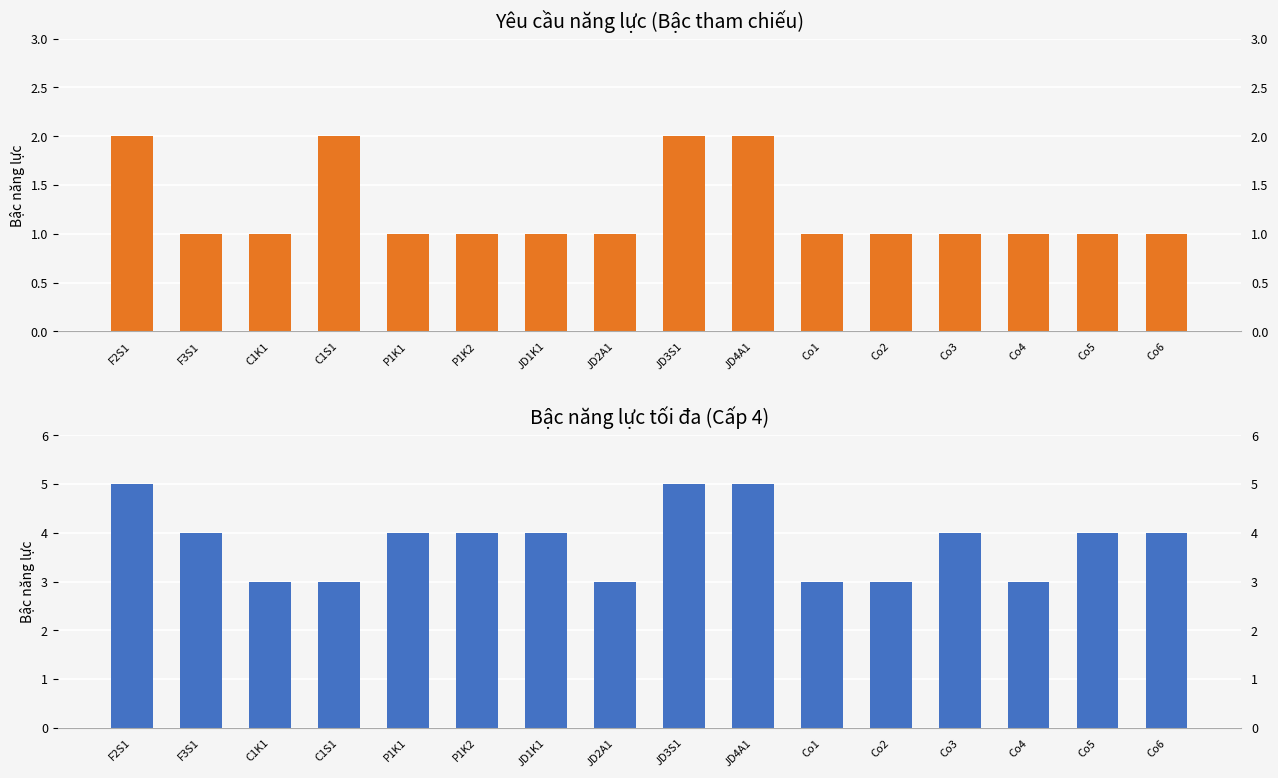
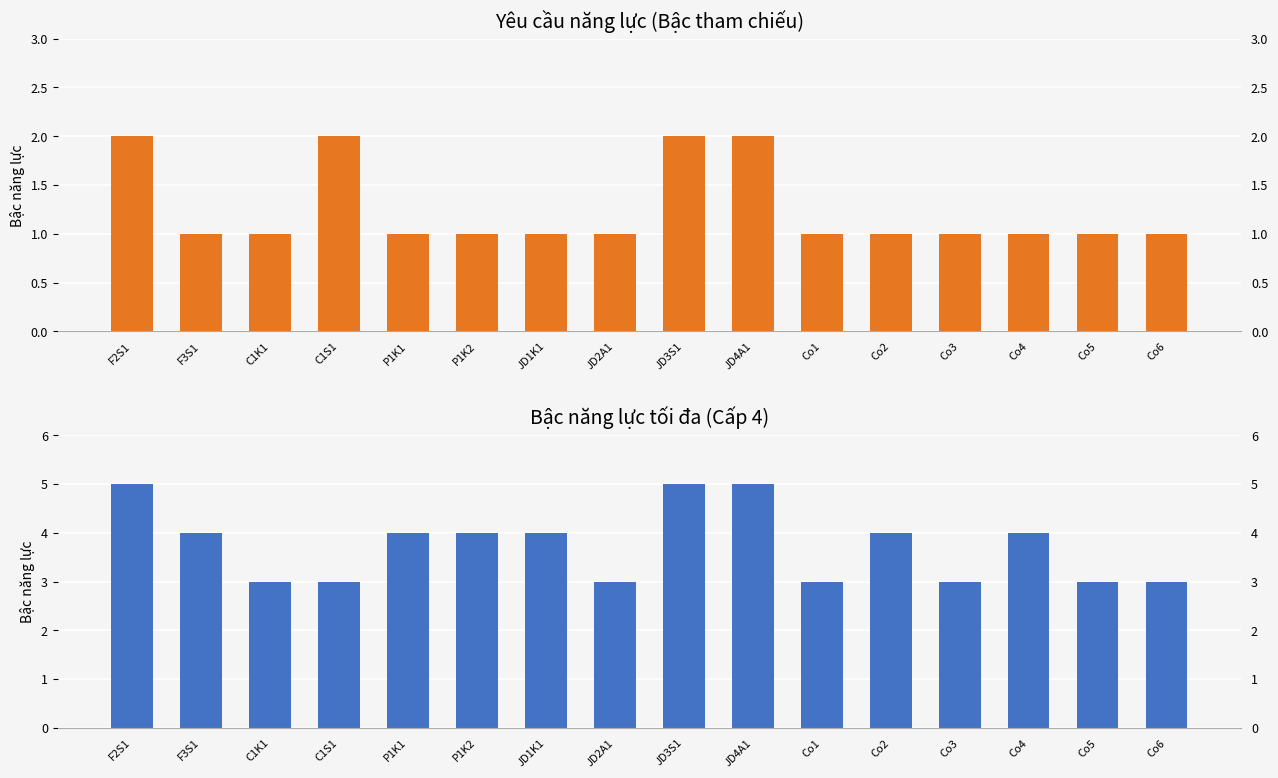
  {
    "Yêu cầu năng lực (Bậc tham chiếu)": {
      "F2S1": 2.0,
      "F3S1": 1.0,
      "C1K1": 1.0,
      "C1S1": 2.0,
      "P1K1": 1.0,
      "P1K2": 1.0,
      "JD1K1": 1.0,
      "JD2A1": 1.0,
      "JD3S1": 2.0,
      "JD4A1": 2.0,
      "Co1": 1.0,
      "Co2": 1.0,
      "Co3": 1.0,
      "Co4": 1.0,
      "Co5": 1.0,
      "Co6": 1.0
    },
    "Bậc năng lực tối đa (Cấp 4)": {
      "F2S1": 5,
      "F3S1": 4,
      "C1K1": 3,
      "C1S1": 3,
      "P1K1": 4,
      "P1K2": 4,
      "JD1K1": 4,
      "JD2A1": 3,
      "JD3S1": 5,
      "JD4A1": 5,
      "Co1": 3,
-     "Co2": 3,
-     "Co3": 4,
-     "Co4": 3,
-     "Co5": 4,
-     "Co6": 4
+     "Co2": 4,
+     "Co3": 3,
+     "Co4": 4,
+     "Co5": 3,
+     "Co6": 3
    }
  }
